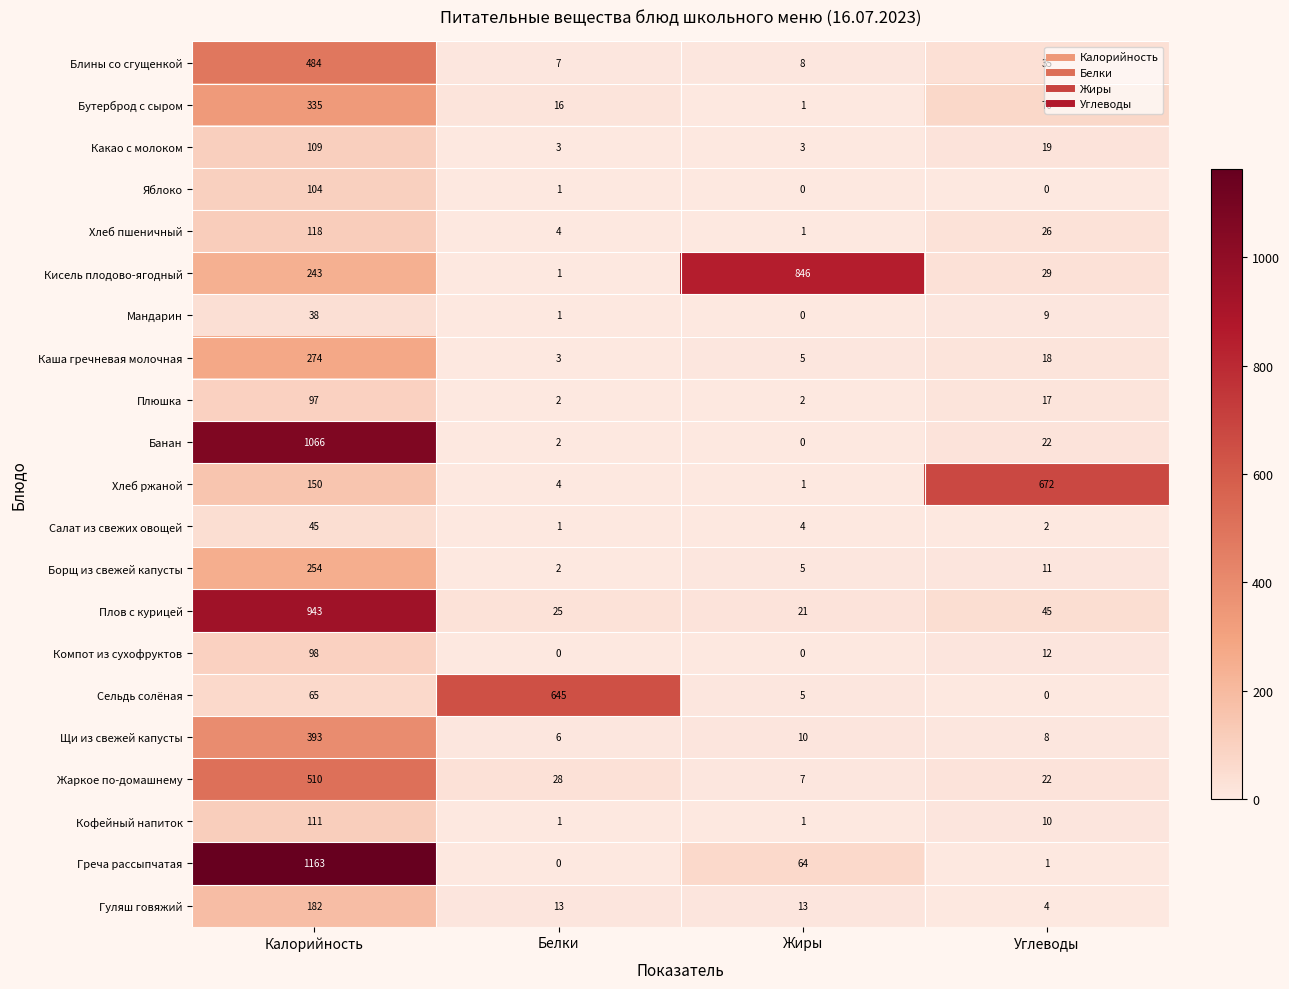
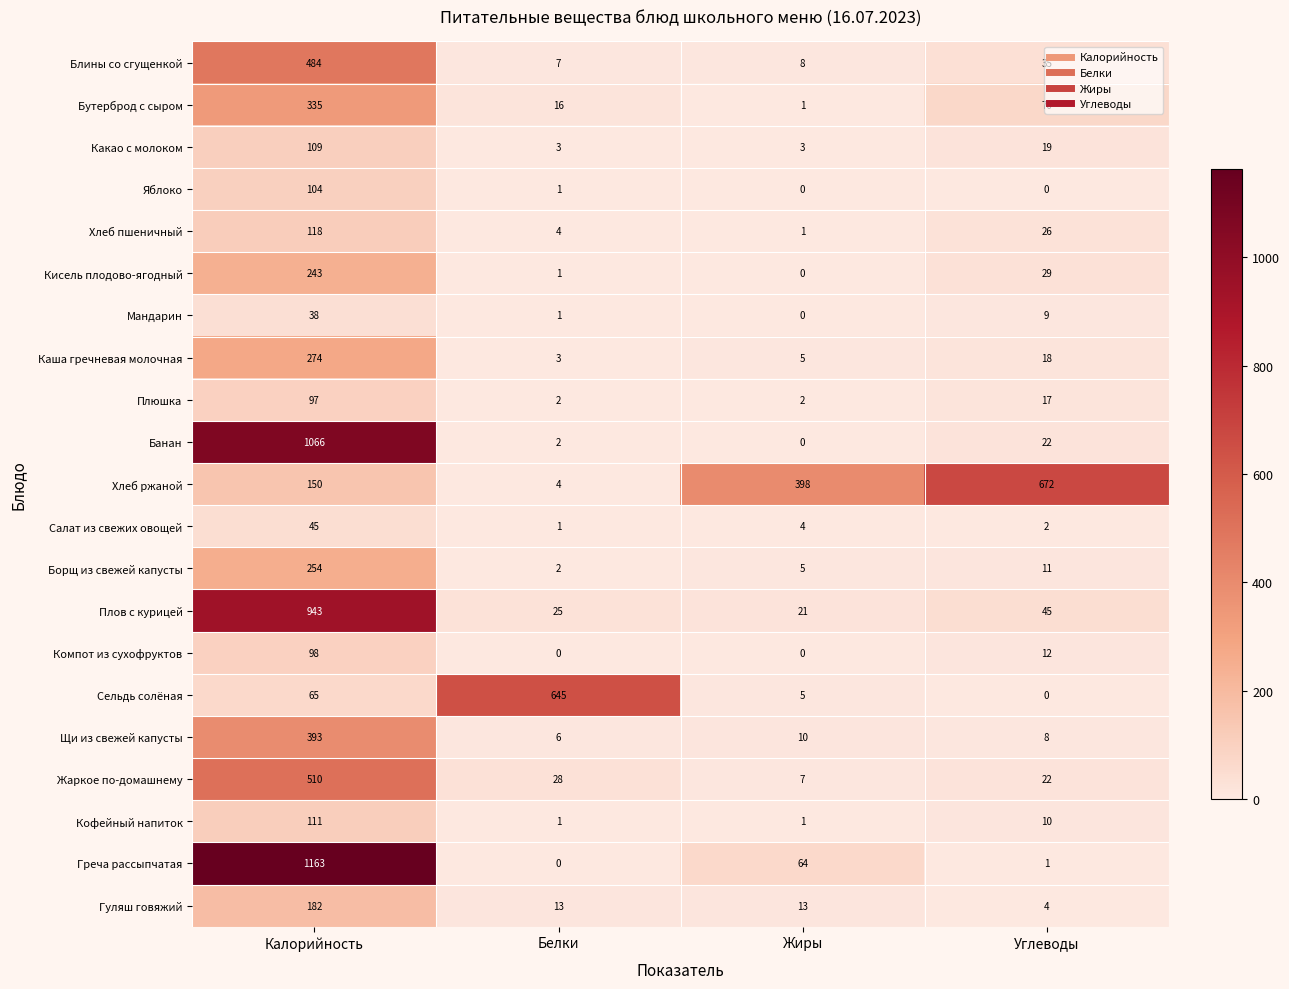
  {
    "Блины со сгущенкой": {
      "Калорийность": 484,
      "Белки": 7,
      "Жиры": 8
    },
    "Бутерброд с сыром": {
      "Калорийность": 335,
      "Белки": 16,
      "Жиры": 1
    },
    "Какао с молоком": {
      "Калорийность": 109,
      "Белки": 3,
      "Жиры": 3,
      "Углеводы": 19
    },
    "Яблоко": {
      "Калорийность": 104,
      "Белки": 1,
      "Жиры": 0,
      "Углеводы": 0
    },
    "Хлеб пшеничный": {
      "Калорийность": 118,
      "Белки": 4,
      "Жиры": 1,
      "Углеводы": 26
    },
    "Кисель плодово-ягодный": {
      "Калорийность": 243,
      "Белки": 1,
-     "Жиры": 846,
+     "Жиры": 0,
      "Углеводы": 29
    },
    "Мандарин": {
      "Калорийность": 38,
      "Белки": 1,
      "Жиры": 0,
      "Углеводы": 9
    },
    "Каша гречневая молочная": {
      "Калорийность": 274,
      "Белки": 3,
      "Жиры": 5,
      "Углеводы": 18
    },
    "Плюшка": {
      "Калорийность": 97,
      "Белки": 2,
      "Жиры": 2,
      "Углеводы": 17
    },
    "Банан": {
      "Калорийность": 1066,
      "Белки": 2,
      "Жиры": 0,
      "Углеводы": 22
    },
    "Хлеб ржаной": {
      "Калорийность": 150,
      "Белки": 4,
-     "Жиры": 1,
+     "Жиры": 398,
      "Углеводы": 672
    },
    "Салат из свежих овощей": {
      "Калорийность": 45,
      "Белки": 1,
      "Жиры": 4,
      "Углеводы": 2
    },
    "Борщ из свежей капусты": {
      "Калорийность": 254,
      "Белки": 2,
      "Жиры": 5,
      "Углеводы": 11
    },
    "Плов с курицей": {
      "Калорийность": 943,
      "Белки": 25,
      "Жиры": 21,
      "Углеводы": 45
    },
    "Компот из сухофруктов": {
      "Калорийность": 98,
      "Белки": 0,
      "Жиры": 0,
      "Углеводы": 12
    },
    "Сельдь солёная": {
      "Калорийность": 65,
      "Белки": 645,
      "Жиры": 5,
      "Углеводы": 0
    },
    "Щи из свежей капусты": {
      "Калорийность": 393,
      "Белки": 6,
      "Жиры": 10,
      "Углеводы": 8
    },
    "Жаркое по-домашнему": {
      "Калорийность": 510,
      "Белки": 28,
      "Жиры": 7,
      "Углеводы": 22
    },
    "Кофейный напиток": {
      "Калорийность": 111,
      "Белки": 1,
      "Жиры": 1,
      "Углеводы": 10
    },
    "Греча рассыпчатая": {
      "Калорийность": 1163,
      "Белки": 0,
      "Жиры": 64,
      "Углеводы": 1
    },
    "Гуляш говяжий": {
      "Калорийность": 182,
      "Белки": 13,
      "Жиры": 13,
      "Углеводы": 4
    }
  }
